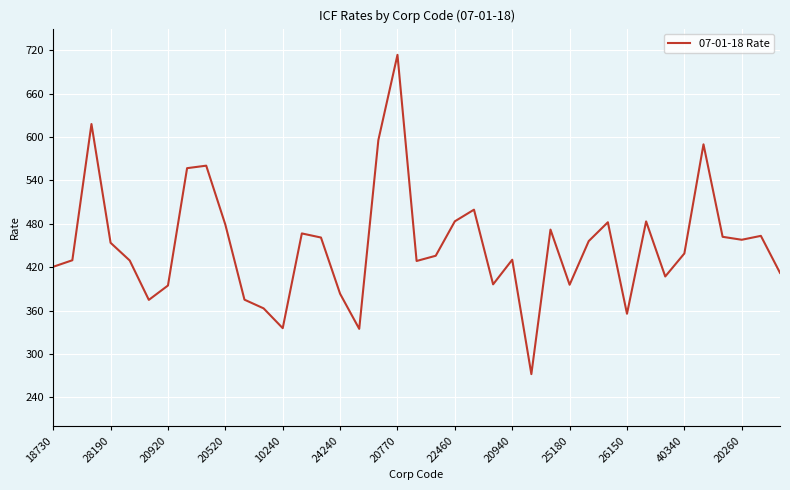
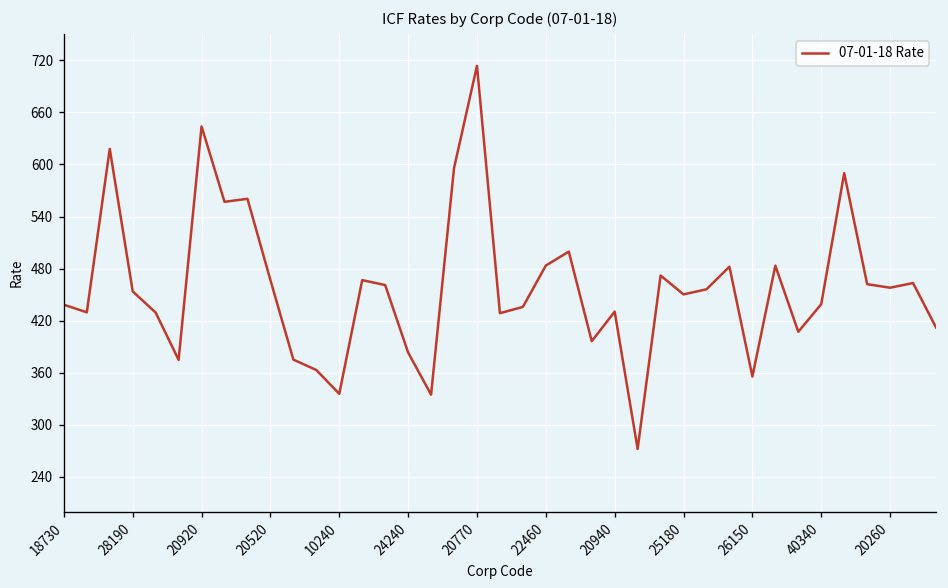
  {
-   "18730": 420,
+   "18730": 440,
    "28190": 450,
-   "20920": 390,
-   "20520": 480,
+   "20920": 640,
+   "20520": 470,
    "10240": 340,
    "24240": 380,
    "20770": 710,
    "22460": 480,
    "20940": 430,
-   "25180": 400,
+   "25180": 450,
    "26150": 360,
    "40340": 440,
    "20260": 460
  }
